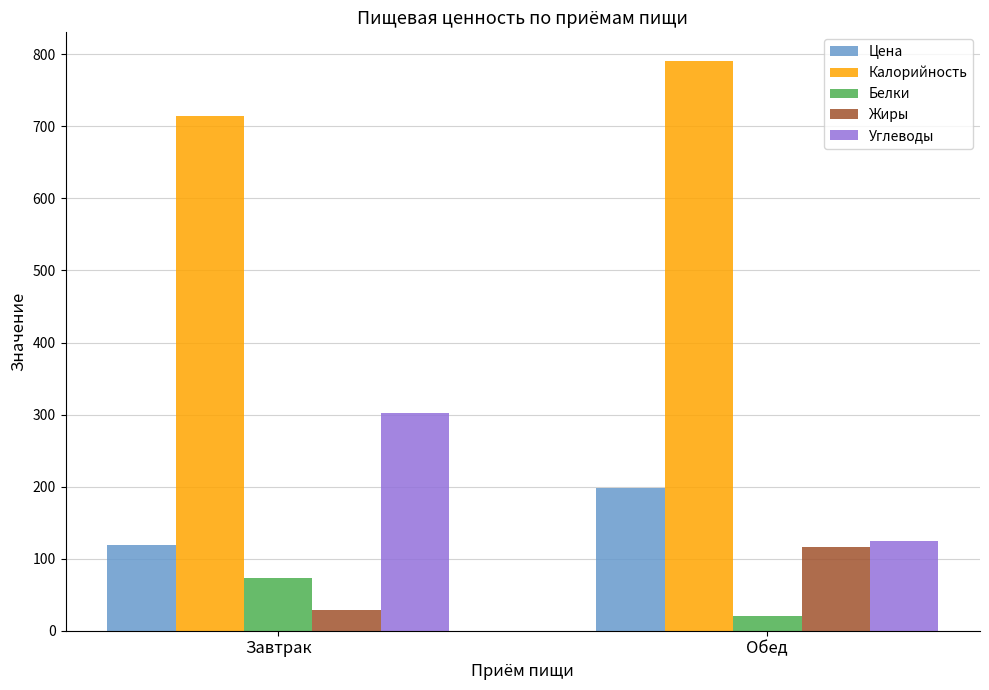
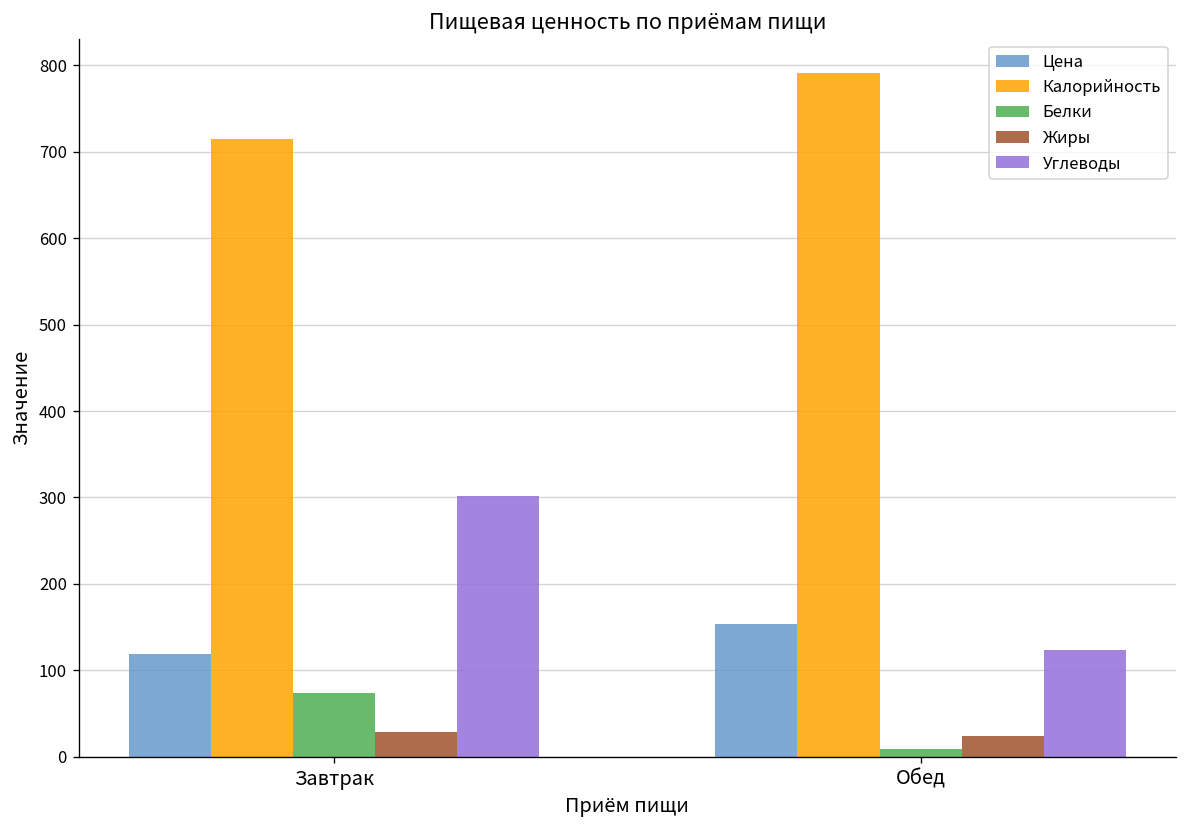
  {
    "Цена": {
      "Завтрак": 120,
-     "Обед": 200
+     "Обед": 150
    },
    "Калорийность": {
      "Завтрак": 710,
      "Обед": 790
    },
    "Белки": {
      "Завтрак": 70,
-     "Обед": 20
+     "Обед": 10
    },
    "Жиры": {
      "Завтрак": 30,
-     "Обед": 120
+     "Обед": 20
    },
    "Углеводы": {
      "Завтрак": 300,
      "Обед": 120
    }
  }
